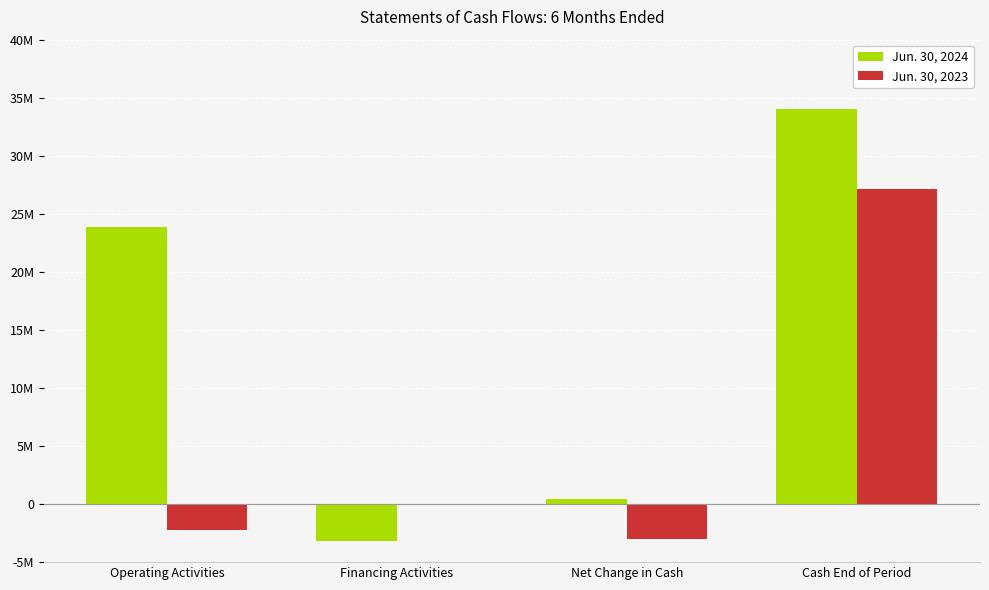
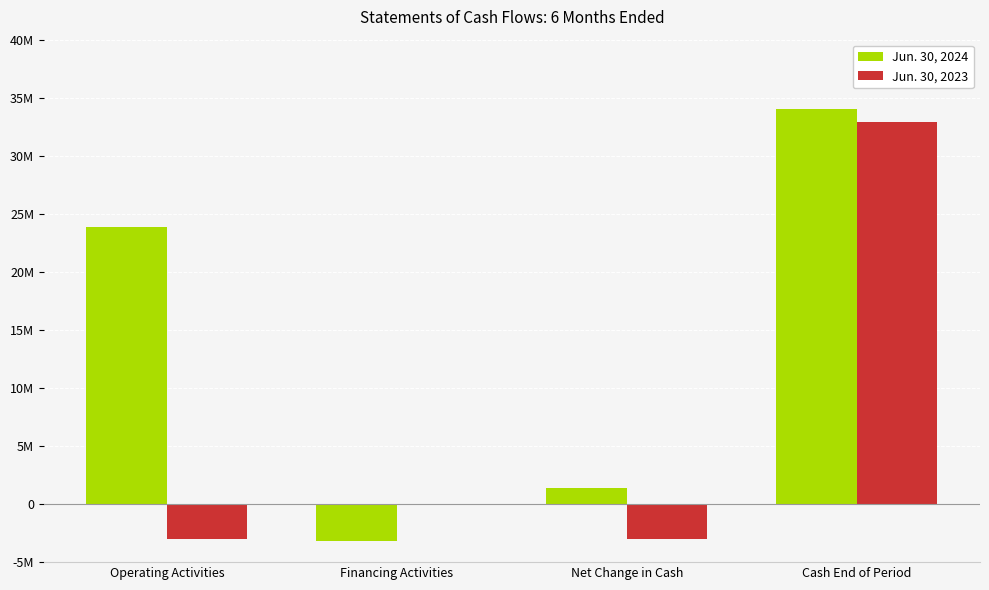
  {
    "Jun. 30, 2024": {
      "Operating Activities": 23900000,
      "Financing Activities": -3200000,
-     "Net Change in Cash": 500000,
+     "Net Change in Cash": 1400000,
      "Cash End of Period": 34000000
    },
    "Jun. 30, 2023": {
-     "Operating Activities": -2200000,
+     "Operating Activities": -3000000,
      "Financing Activities": 0,
      "Net Change in Cash": -3000000,
-     "Cash End of Period": 27100000
+     "Cash End of Period": 32900000
    }
  }
